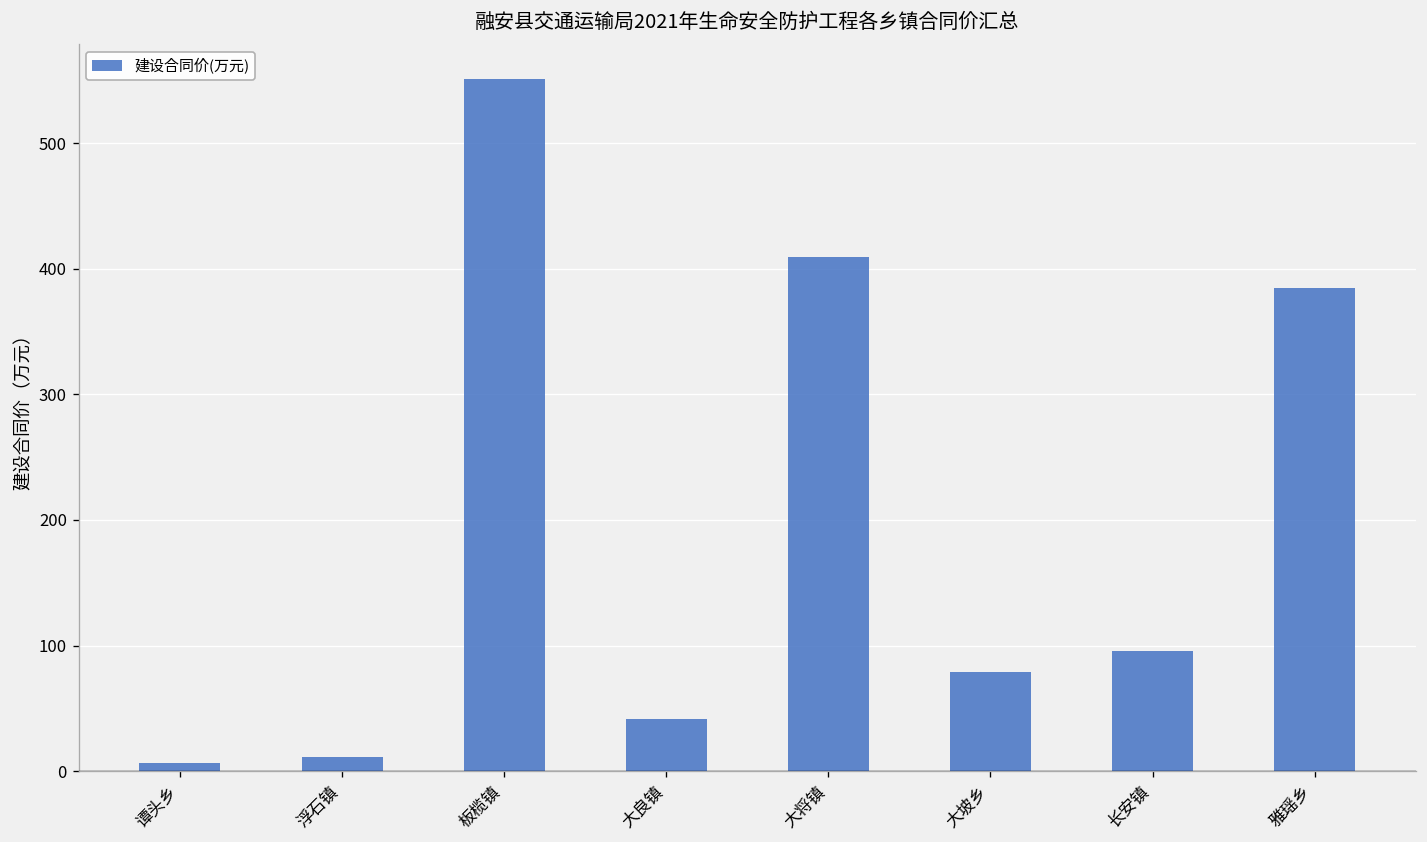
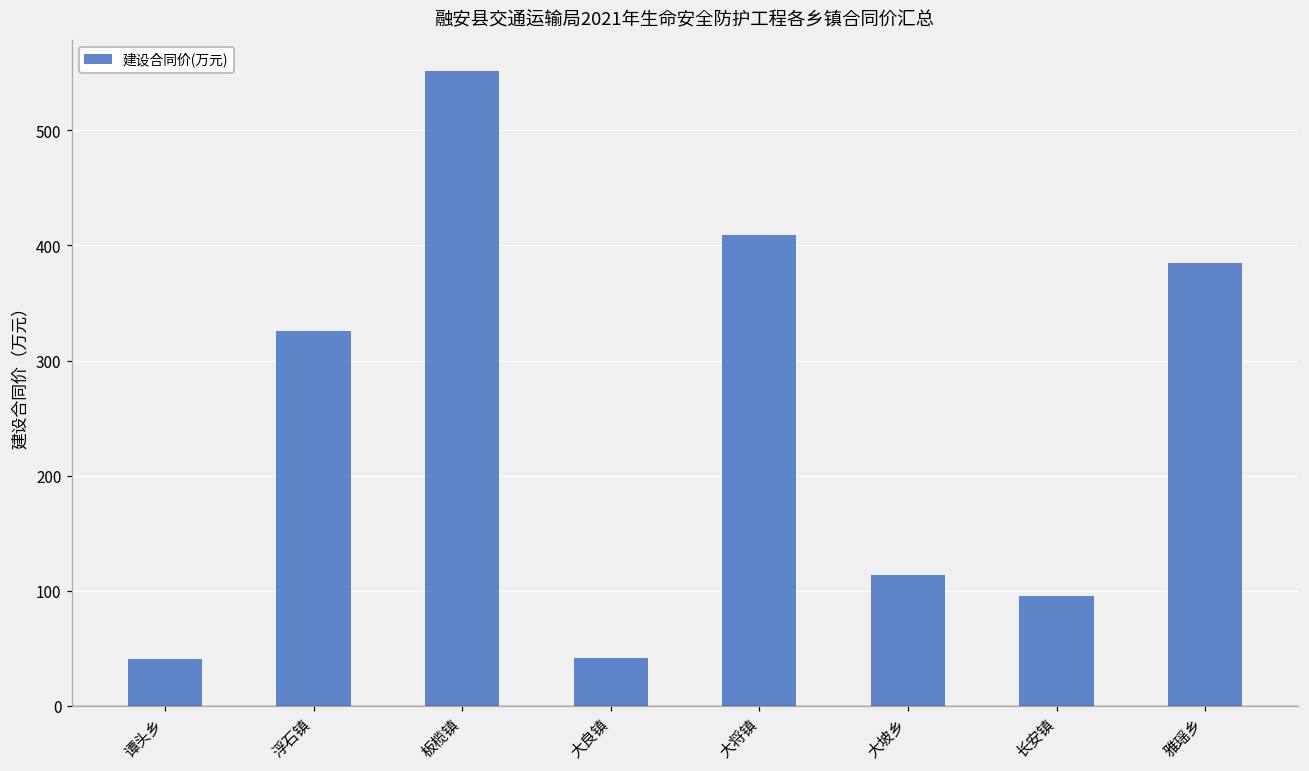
  {
-   "谭头乡": 7,
-   "浮石镇": 11,
+   "谭头乡": 41,
+   "浮石镇": 326,
    "板榄镇": 551,
    "大良镇": 41,
    "大将镇": 409,
-   "大坡乡": 79,
+   "大坡乡": 114,
    "长安镇": 96,
    "雅瑶乡": 385
  }
